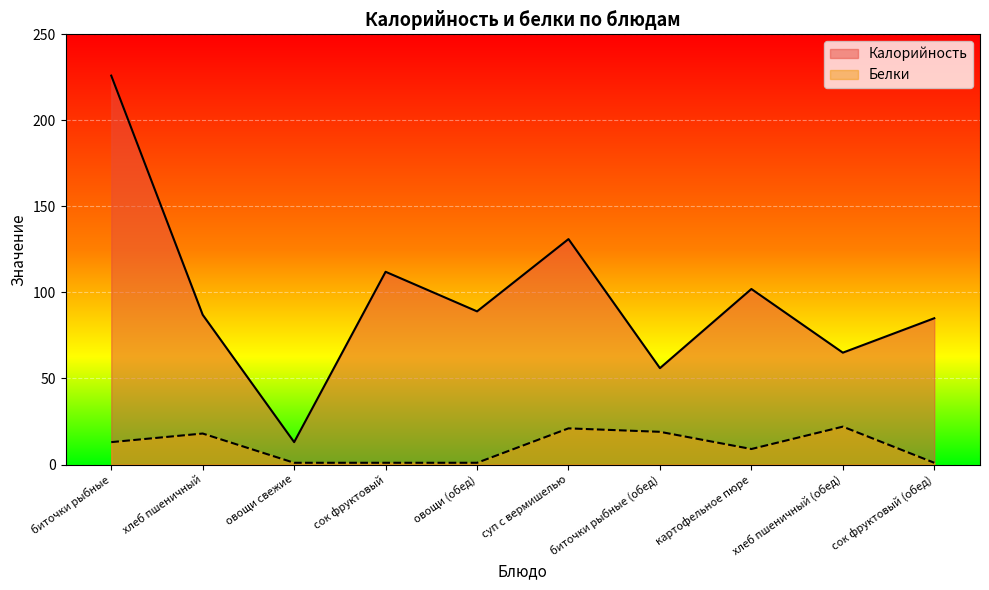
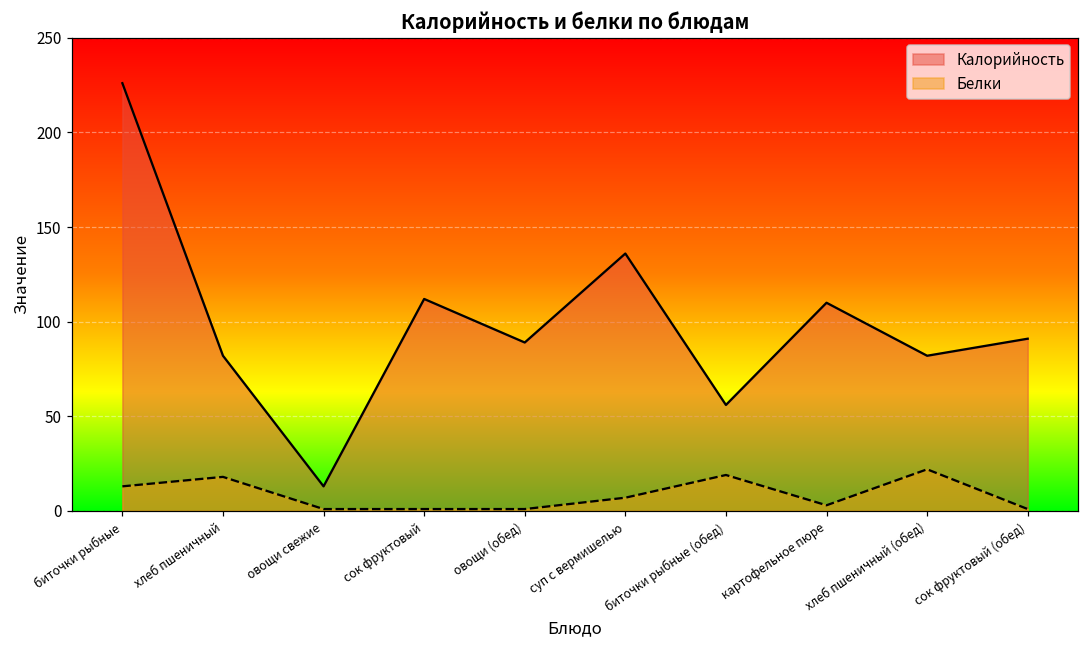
  {
    "Калорийность": {
      "биточки рыбные": 226,
-     "хлеб пшеничный": 87,
+     "хлеб пшеничный": 82,
      "овощи свежие": 13,
      "сок фруктовый": 112,
      "овощи (обед)": 89,
-     "суп с вермишелью": 131,
+     "суп с вермишелью": 136,
      "биточки рыбные (обед)": 56,
-     "картофельное пюре": 102,
-     "хлеб пшеничный (обед)": 65,
-     "сок фруктовый (обед)": 85
+     "картофельное пюре": 110,
+     "хлеб пшеничный (обед)": 82,
+     "сок фруктовый (обед)": 91
    },
    "Белки": {
      "биточки рыбные": 13,
      "хлеб пшеничный": 18,
      "овощи свежие": 1,
      "сок фруктовый": 1,
      "овощи (обед)": 1,
-     "суп с вермишелью": 21,
+     "суп с вермишелью": 7,
      "биточки рыбные (обед)": 19,
-     "картофельное пюре": 9,
+     "картофельное пюре": 3,
      "хлеб пшеничный (обед)": 22,
      "сок фруктовый (обед)": 1
    }
  }
